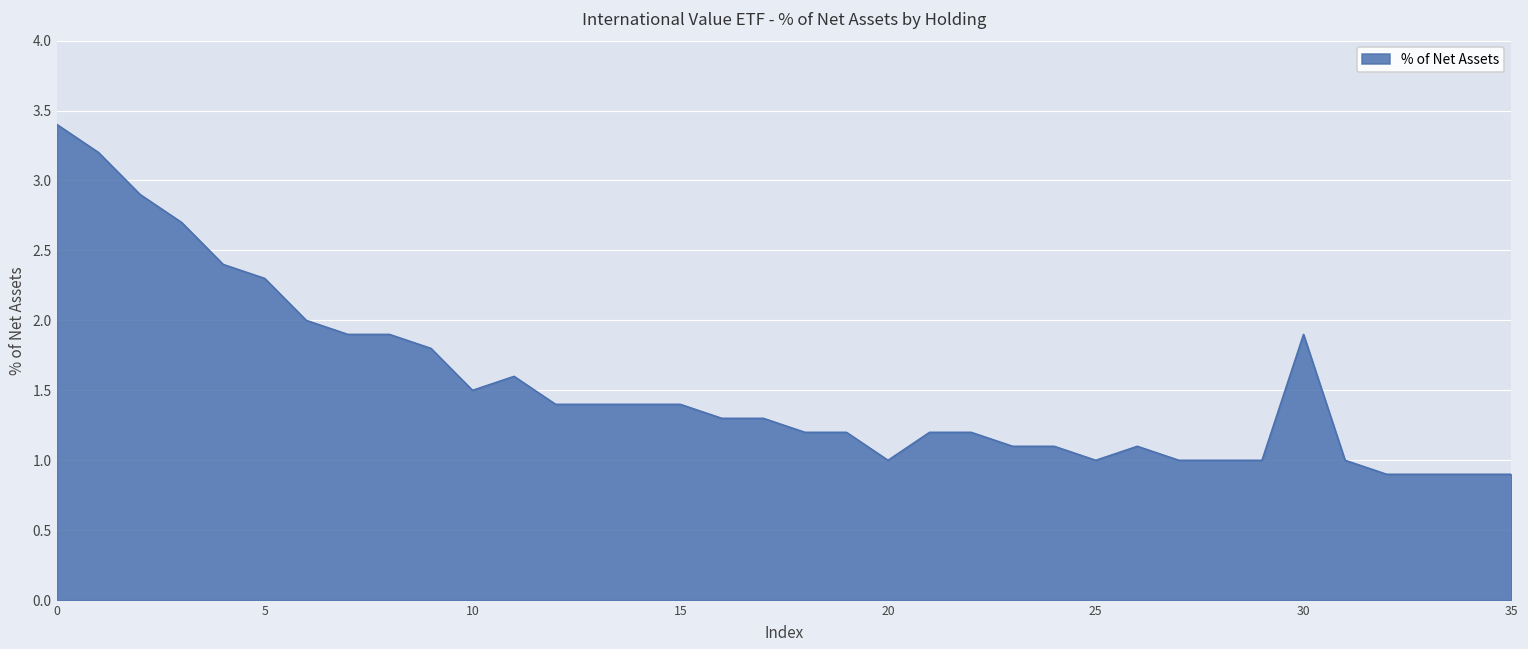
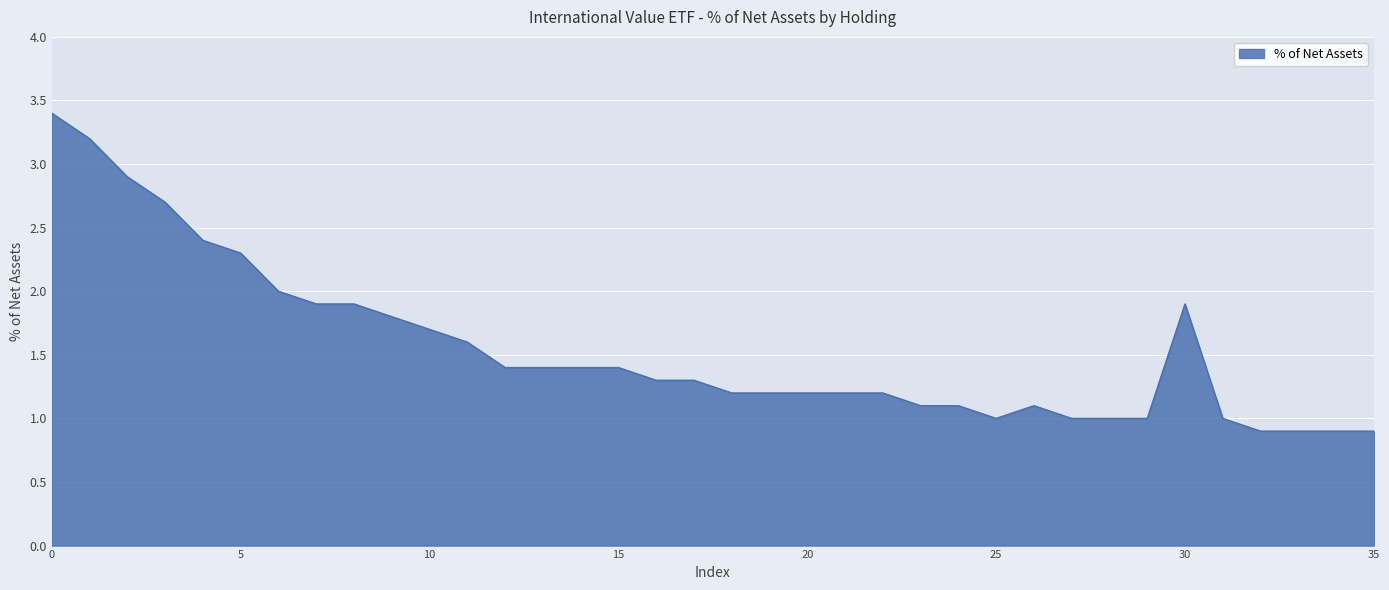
  {
    "0": 3.4,
    "5": 2.3,
-   "10": 1.5,
+   "10": 1.7,
    "15": 1.4,
-   "20": 1.0,
+   "20": 1.2,
    "25": 1.0,
    "30": 1.9,
    "35": 0.9
  }
